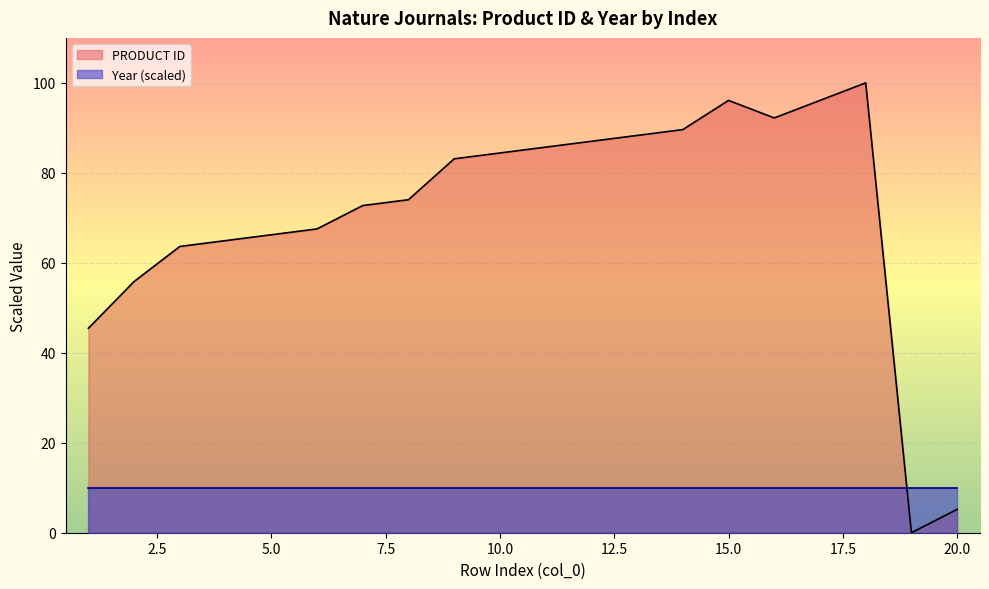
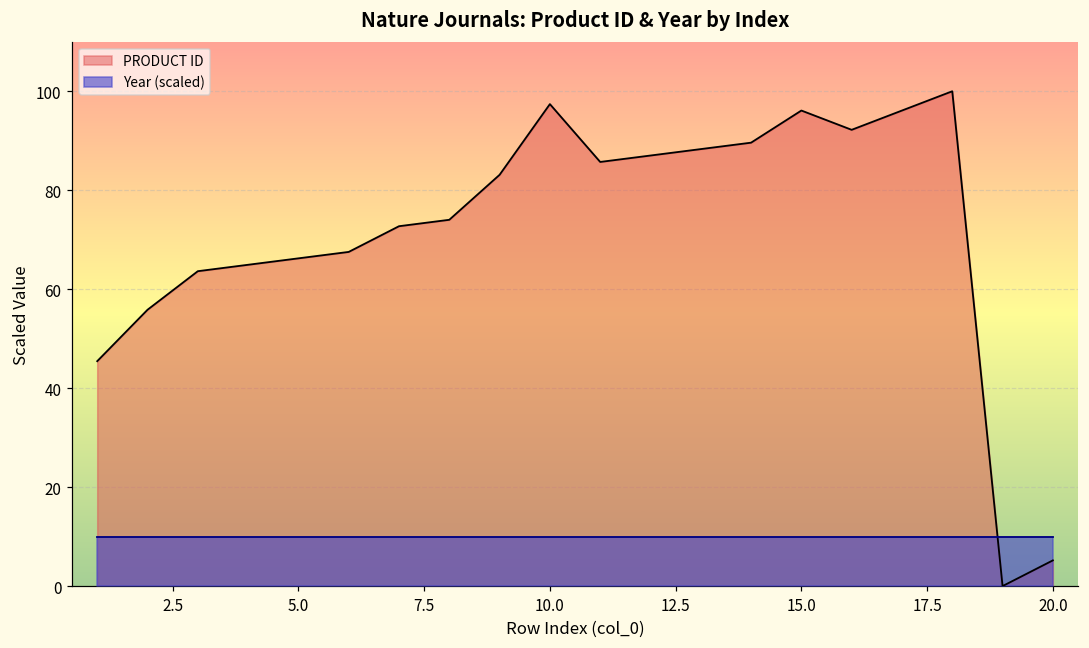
  {
    "PRODUCT ID": {
      "5.0": 66,
-     "10.0": 84,
+     "10.0": 97,
      "15.0": 96,
      "20.0": 5
    },
    "Year (scaled)": {
      "5.0": 10,
      "10.0": 10,
      "15.0": 10,
      "20.0": 10
    }
  }
